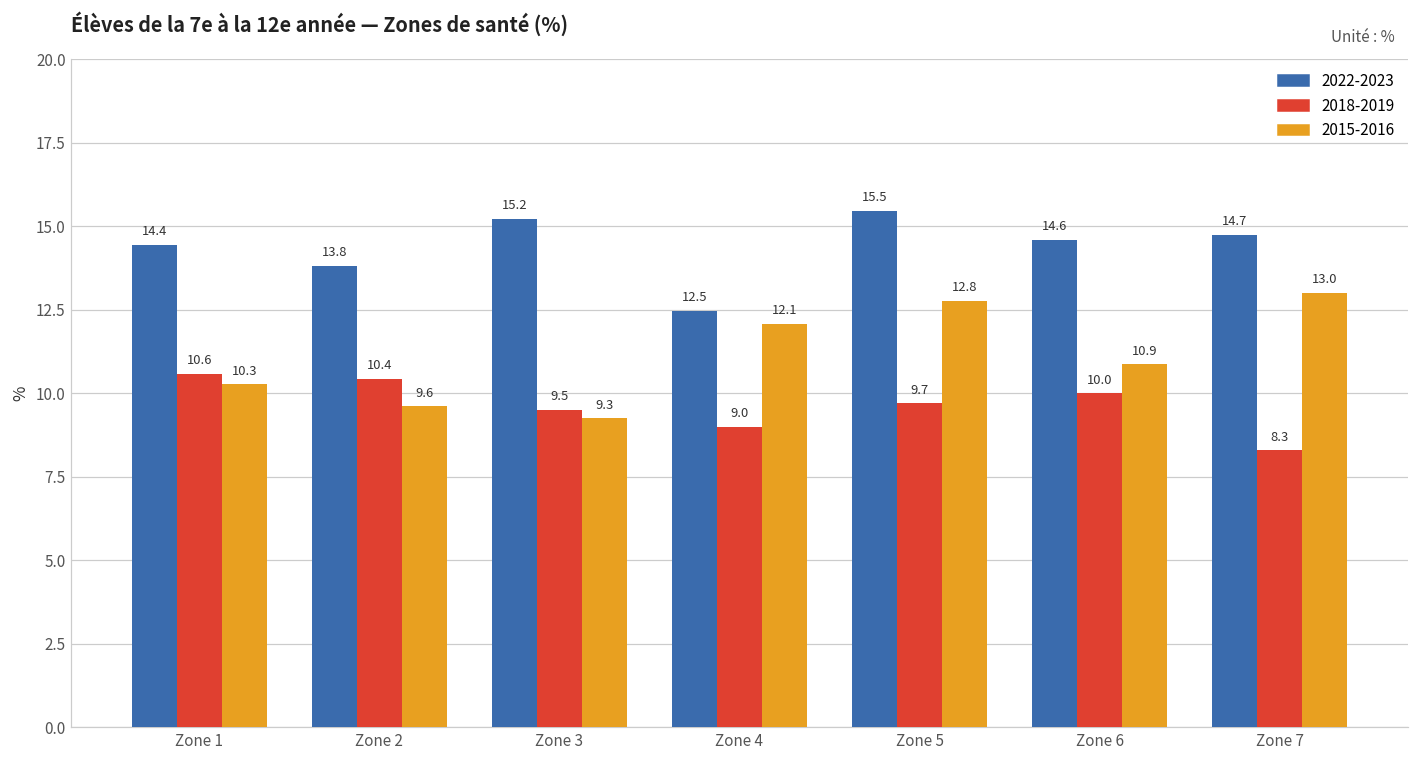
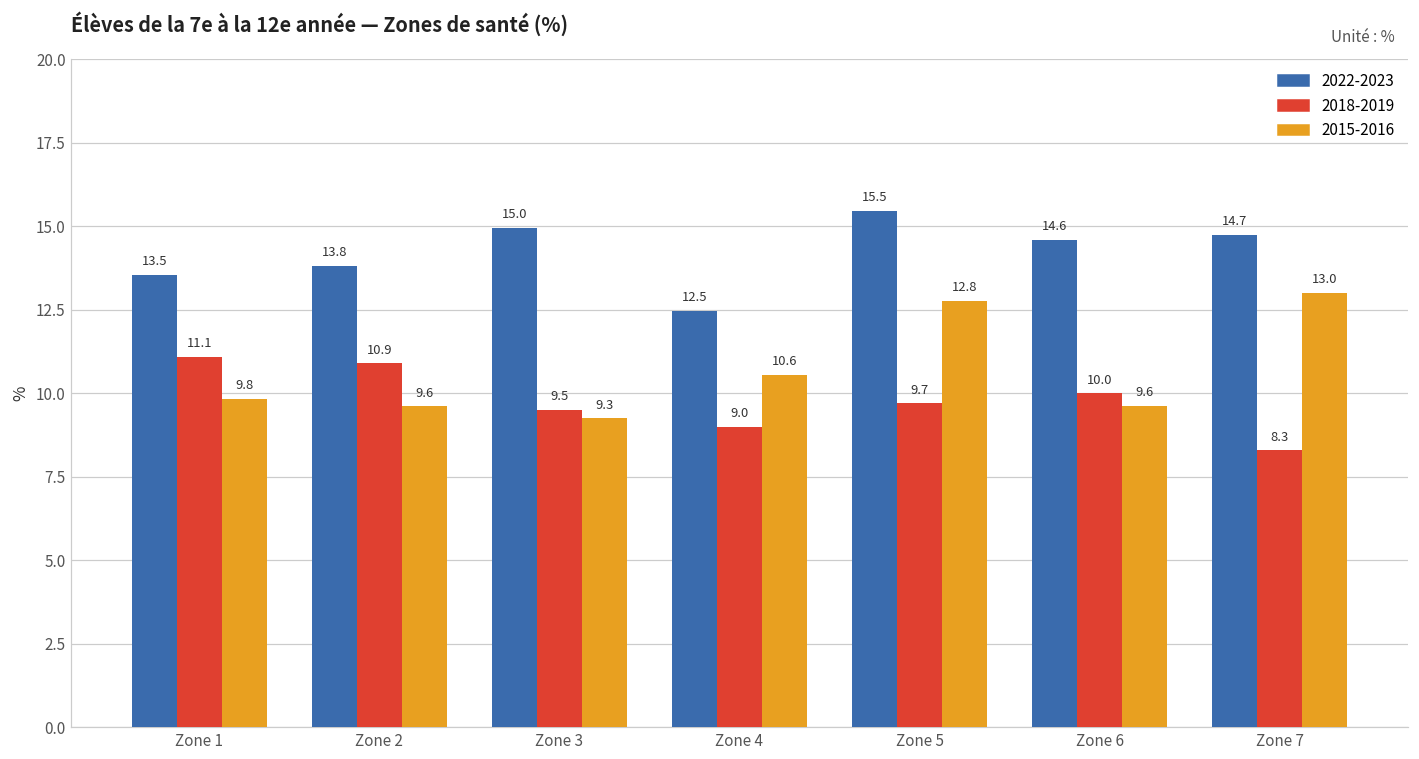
  {
    "2022-2023": {
-     "Zone 1": 14.4,
+     "Zone 1": 13.5,
      "Zone 2": 13.8,
-     "Zone 3": 15.2,
+     "Zone 3": 15.0,
      "Zone 4": 12.5,
      "Zone 5": 15.5,
      "Zone 6": 14.6,
      "Zone 7": 14.7
    },
    "2018-2019": {
-     "Zone 1": 10.6,
-     "Zone 2": 10.4,
+     "Zone 1": 11.1,
+     "Zone 2": 10.9,
      "Zone 3": 9.5,
      "Zone 4": 9.0,
      "Zone 5": 9.7,
      "Zone 6": 10.0,
      "Zone 7": 8.3
    },
    "2015-2016": {
-     "Zone 1": 10.3,
+     "Zone 1": 9.8,
      "Zone 2": 9.6,
      "Zone 3": 9.3,
-     "Zone 4": 12.1,
+     "Zone 4": 10.6,
      "Zone 5": 12.8,
-     "Zone 6": 10.9,
+     "Zone 6": 9.6,
      "Zone 7": 13.0
    }
  }
